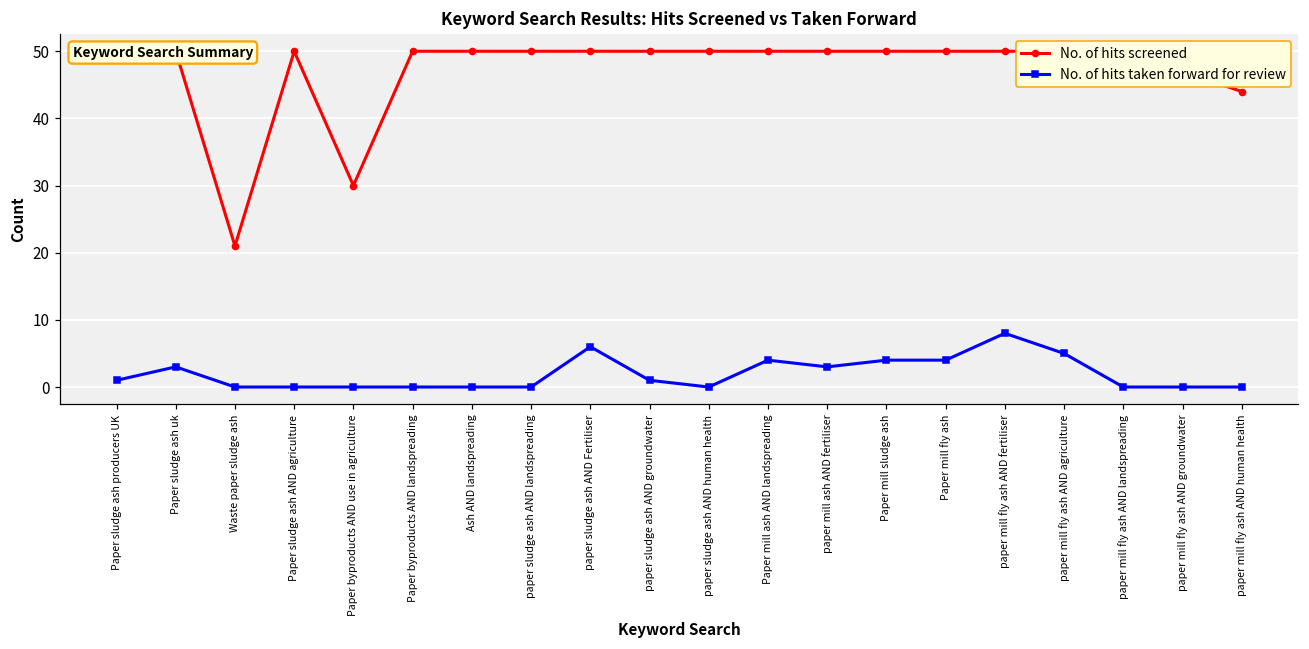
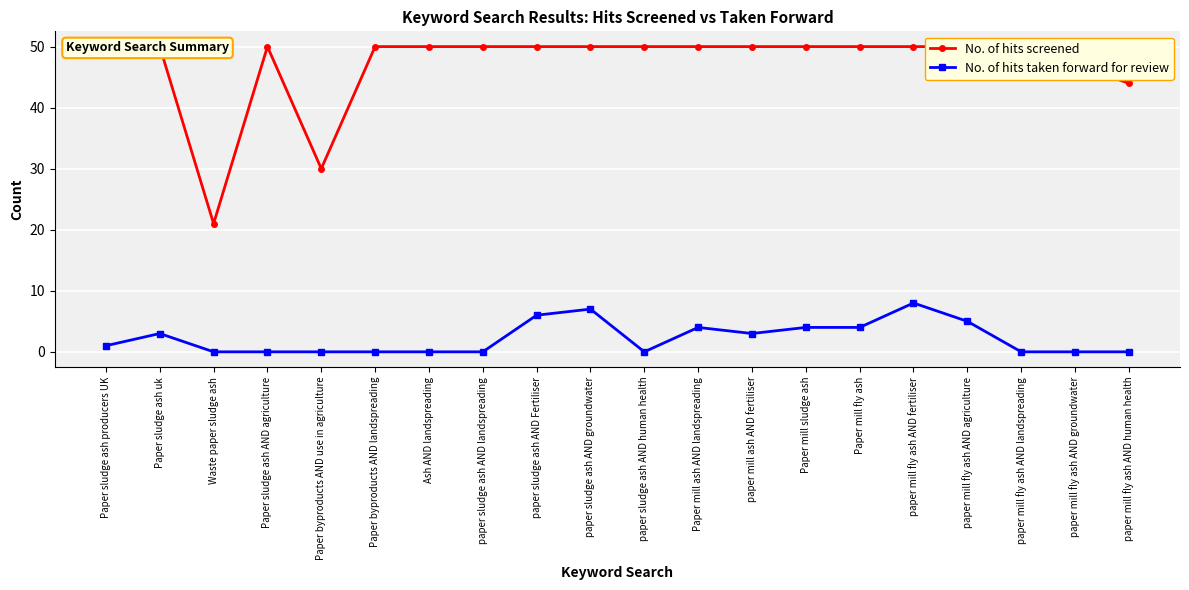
  {
    "No. of hits screened": {
      "Waste paper sludge ash": 21,
      "Paper sludge ash AND agriculture": 50,
      "Paper byproducts AND use in agriculture": 30,
      "Paper byproducts AND landspreading": 50,
      "Ash AND landspreading": 50,
      "paper sludge ash AND landspreading": 50,
      "paper sludge ash AND Fertiliser": 50,
      "paper sludge ash AND groundwater": 50,
      "paper sludge ash AND human health": 50,
      "Paper mill ash AND landspreading": 50,
      "paper mill ash AND fertiliser": 50,
      "Paper mill sludge ash": 50,
      "Paper mill fly ash": 50,
      "paper mill fly ash AND fertiliser": 50,
      "paper mill fly ash AND human health": 44
    },
    "No. of hits taken forward for review": {
      "Paper sludge ash producers UK": 1,
      "Paper sludge ash uk": 3,
      "Waste paper sludge ash": 0,
      "Paper sludge ash AND agriculture": 0,
      "Paper byproducts AND use in agriculture": 0,
      "Paper byproducts AND landspreading": 0,
      "Ash AND landspreading": 0,
      "paper sludge ash AND landspreading": 0,
      "paper sludge ash AND Fertiliser": 6,
-     "paper sludge ash AND groundwater": 1,
+     "paper sludge ash AND groundwater": 7,
      "paper sludge ash AND human health": 0,
      "Paper mill ash AND landspreading": 4,
      "paper mill ash AND fertiliser": 3,
      "Paper mill sludge ash": 4,
      "Paper mill fly ash": 4,
      "paper mill fly ash AND fertiliser": 8,
      "paper mill fly ash AND agriculture": 5,
      "paper mill fly ash AND landspreading": 0,
      "paper mill fly ash AND groundwater": 0,
      "paper mill fly ash AND human health": 0
    }
  }
